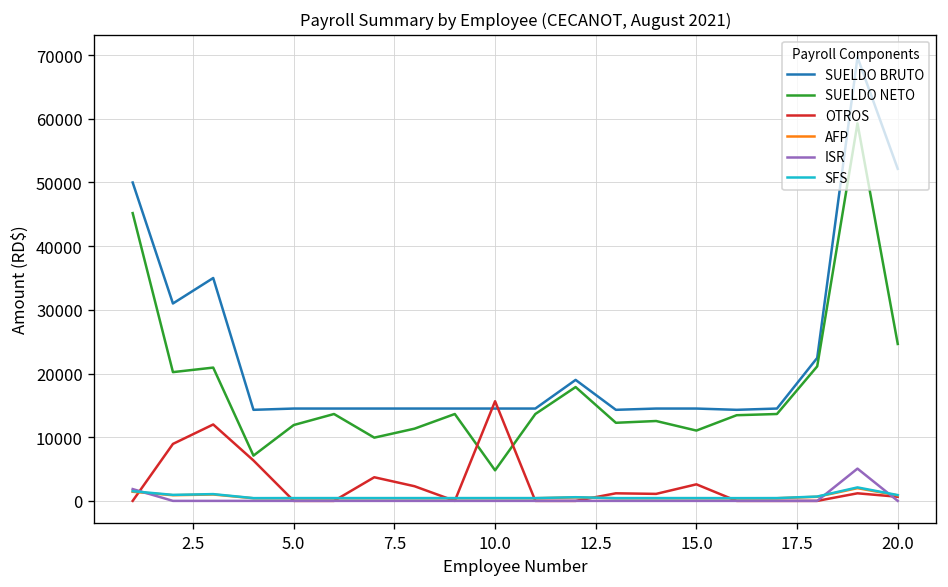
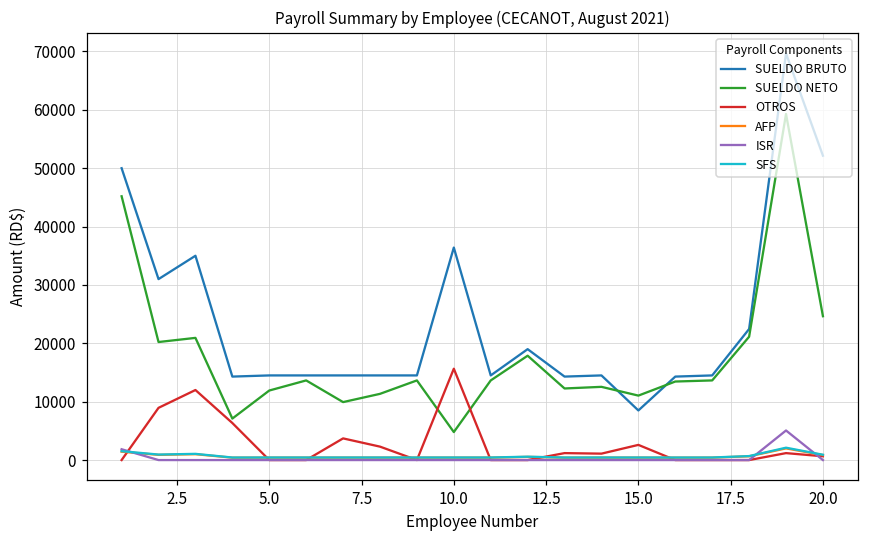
  {
    "SUELDO BRUTO": {
      "5.0": 15000,
-     "10.0": 15000,
-     "15.0": 15000
+     "10.0": 36000,
+     "15.0": 8000
    },
    "SUELDO NETO": {
      "5.0": 12000,
      "10.0": 5000,
      "15.0": 11000,
      "20.0": 25000
    },
    "OTROS": {
      "10.0": 16000,
      "15.0": 3000
    },
    "ISR": {
      "20.0": 0
    }
  }
